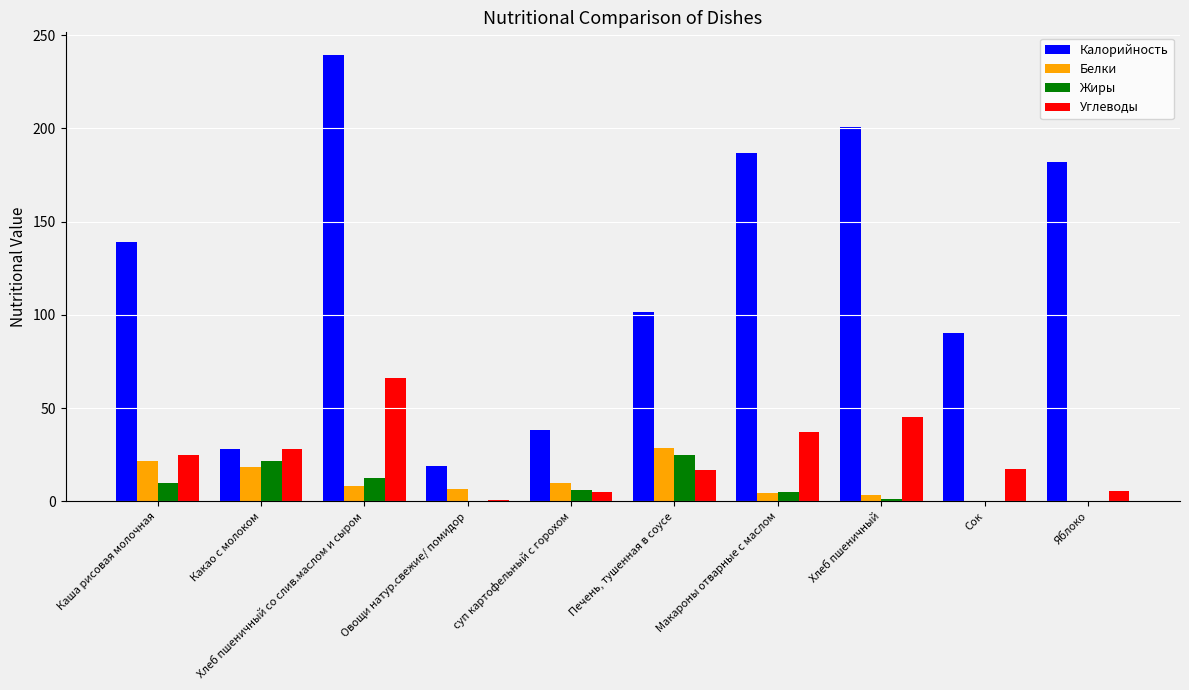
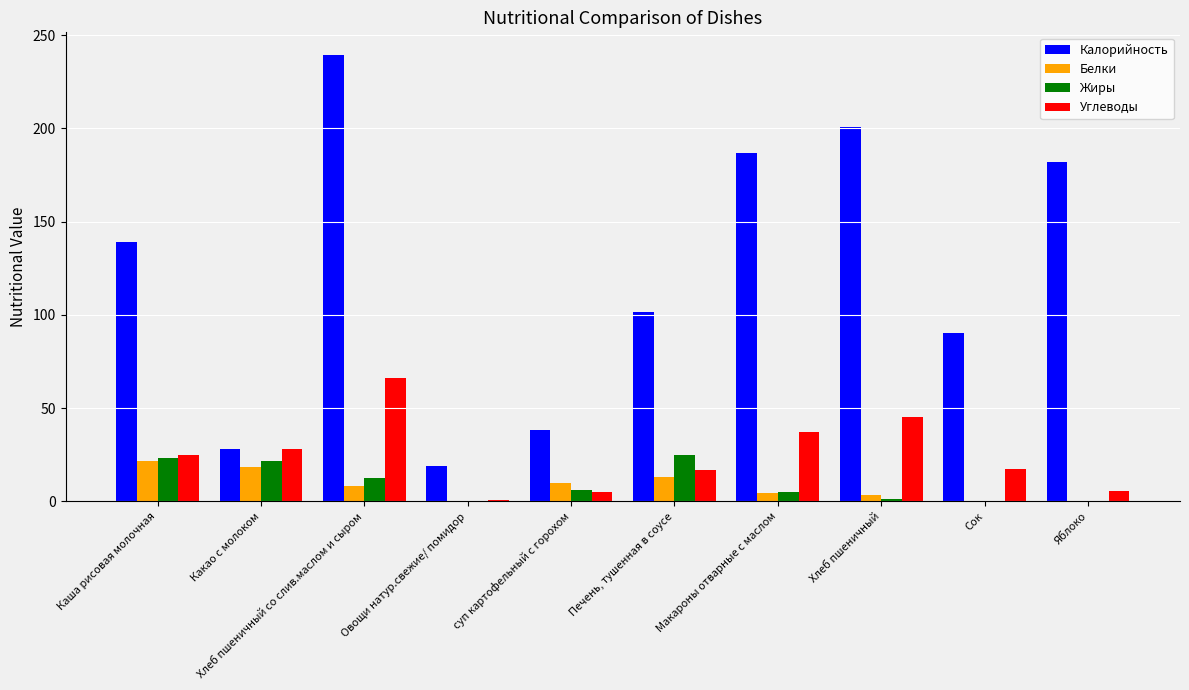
  {
    "Калорийность": {
      "Каша рисовая молочная": 139,
      "Какао с молоком": 28,
      "Хлеб пшеничный со слив.маслом и сыром": 239,
      "Овощи натур.свежие/ помидор": 19,
      "суп картофельный с горохом": 38,
      "Печень, тушенная в соусе": 102,
      "Макароны отварные с маслом": 187,
      "Хлеб пшеничный": 201,
      "Сок": 90,
      "Яблоко": 182
    },
    "Белки": {
      "Каша рисовая молочная": 22,
      "Какао с молоком": 19,
      "Хлеб пшеничный со слив.маслом и сыром": 8,
-     "Овощи натур.свежие/ помидор": 7,
+     "Овощи натур.свежие/ помидор": 0,
      "суп картофельный с горохом": 10,
-     "Печень, тушенная в соусе": 29,
+     "Печень, тушенная в соусе": 13,
      "Макароны отварные с маслом": 4,
      "Хлеб пшеничный": 3,
      "Сок": 0
    },
    "Жиры": {
-     "Каша рисовая молочная": 10,
+     "Каша рисовая молочная": 23,
      "Какао с молоком": 22,
      "Хлеб пшеничный со слив.маслом и сыром": 12,
      "суп картофельный с горохом": 6,
      "Печень, тушенная в соусе": 25,
      "Макароны отварные с маслом": 5,
      "Сок": 0,
      "Яблоко": 0
    },
    "Углеводы": {
      "Каша рисовая молочная": 25,
      "Какао с молоком": 28,
      "Хлеб пшеничный со слив.маслом и сыром": 66,
      "суп картофельный с горохом": 5,
      "Печень, тушенная в соусе": 17,
      "Макароны отварные с маслом": 37,
      "Хлеб пшеничный": 45,
      "Сок": 17,
      "Яблоко": 6
    }
  }
